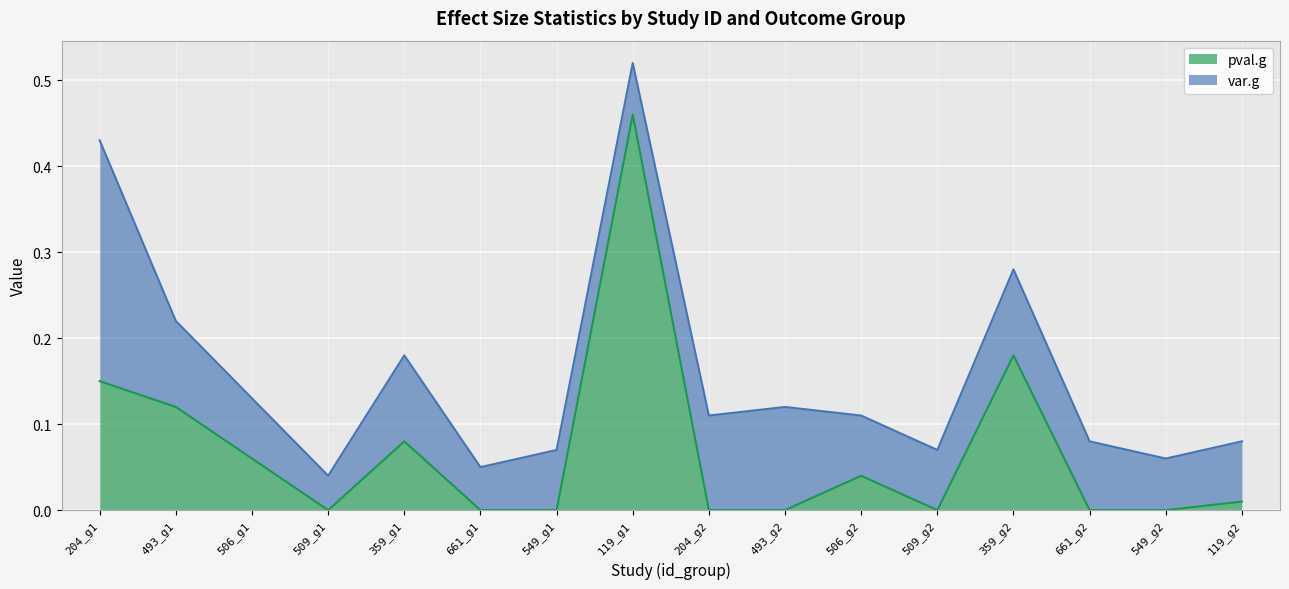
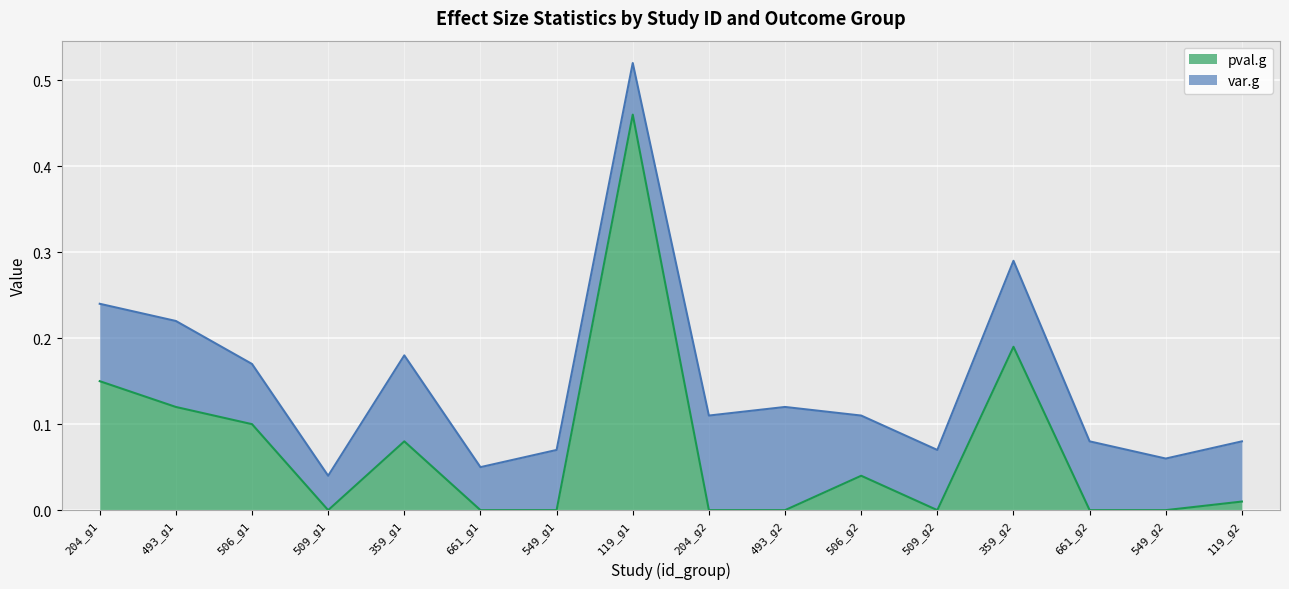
  {
    "pval.g": {
      "204_g1": 0.15,
      "493_g1": 0.12,
-     "506_g1": 0.06,
+     "506_g1": 0.10,
      "509_g1": 0.00,
      "359_g1": 0.08,
      "661_g1": 0.00,
      "549_g1": 0.00,
      "119_g1": 0.46,
      "204_g2": 0.00,
      "493_g2": 0.00,
      "506_g2": 0.04,
      "509_g2": 0.00,
-     "359_g2": 0.18,
+     "359_g2": 0.19,
      "661_g2": 0.00,
      "549_g2": 0.00,
      "119_g2": 0.01
    },
    "var.g": {
-     "204_g1": 0.28,
+     "204_g1": 0.09,
      "493_g1": 0.10,
      "506_g1": 0.07,
      "509_g1": 0.04,
      "359_g1": 0.10,
      "661_g1": 0.05,
      "549_g1": 0.07,
      "119_g1": 0.06,
      "204_g2": 0.11,
      "493_g2": 0.12,
      "506_g2": 0.07,
      "509_g2": 0.07,
      "359_g2": 0.10,
      "661_g2": 0.08,
      "549_g2": 0.06,
      "119_g2": 0.07
    }
  }
